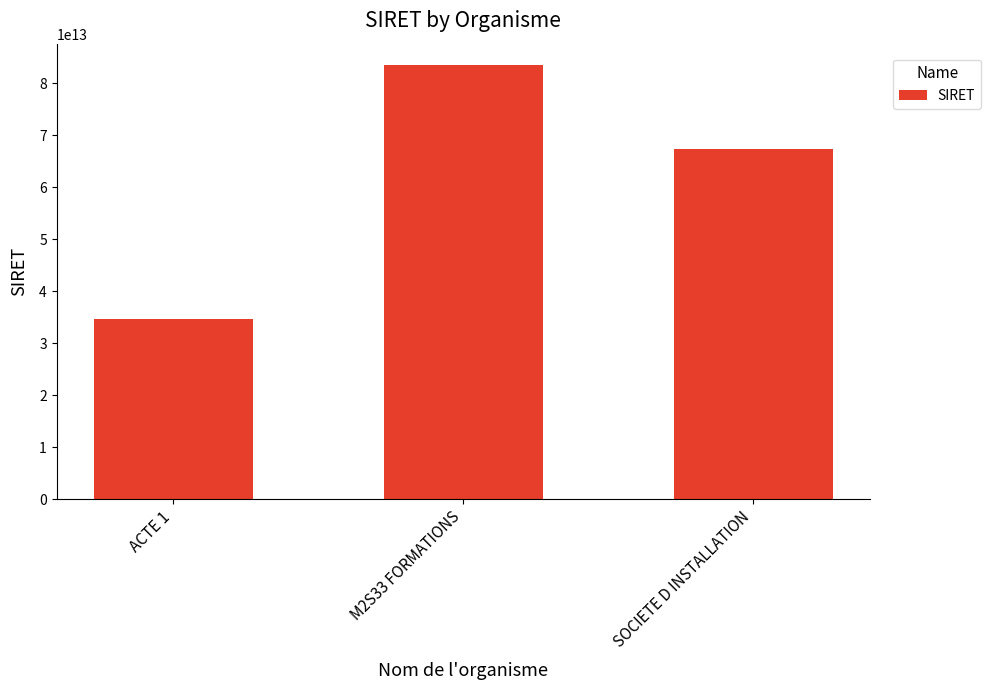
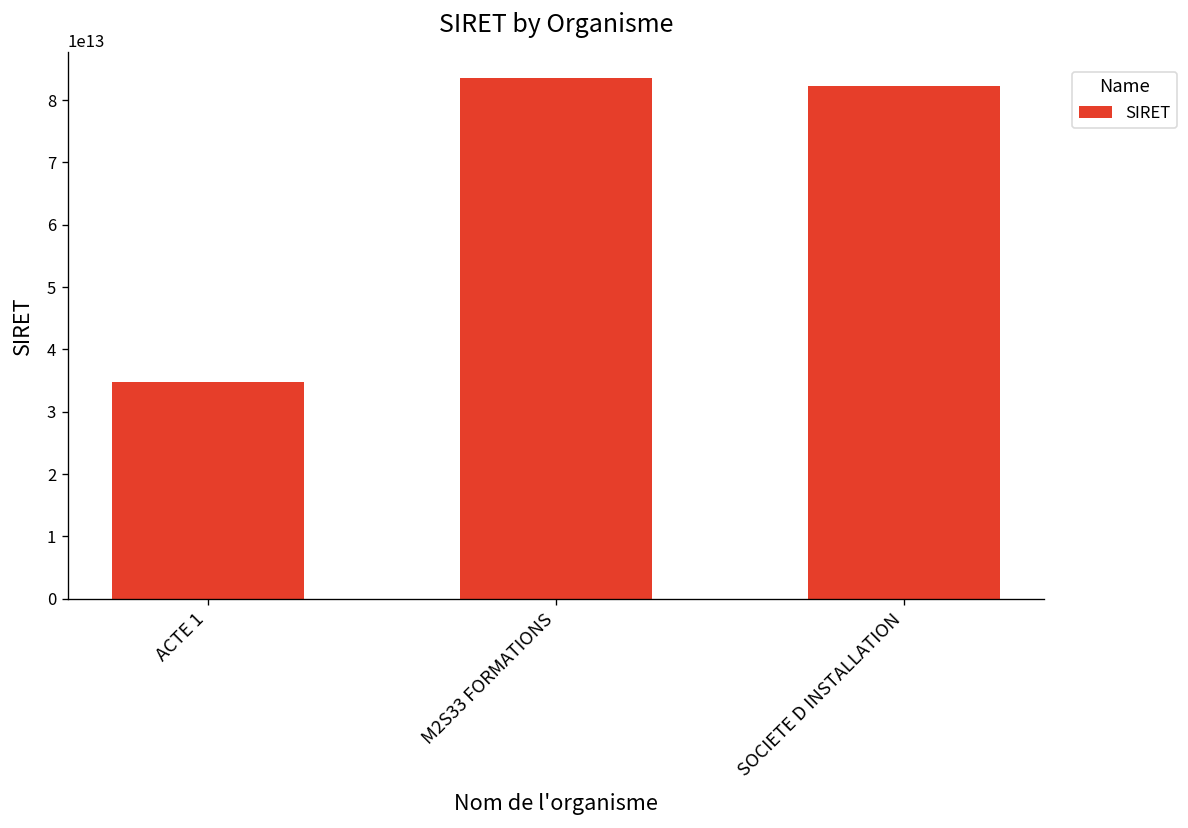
  {
    "ACTE 1": 35000000000000,
    "M2S33 FORMATIONS": 83000000000000,
-   "SOCIETE D INSTALLATION": 67000000000000
+   "SOCIETE D INSTALLATION": 82000000000000
  }
